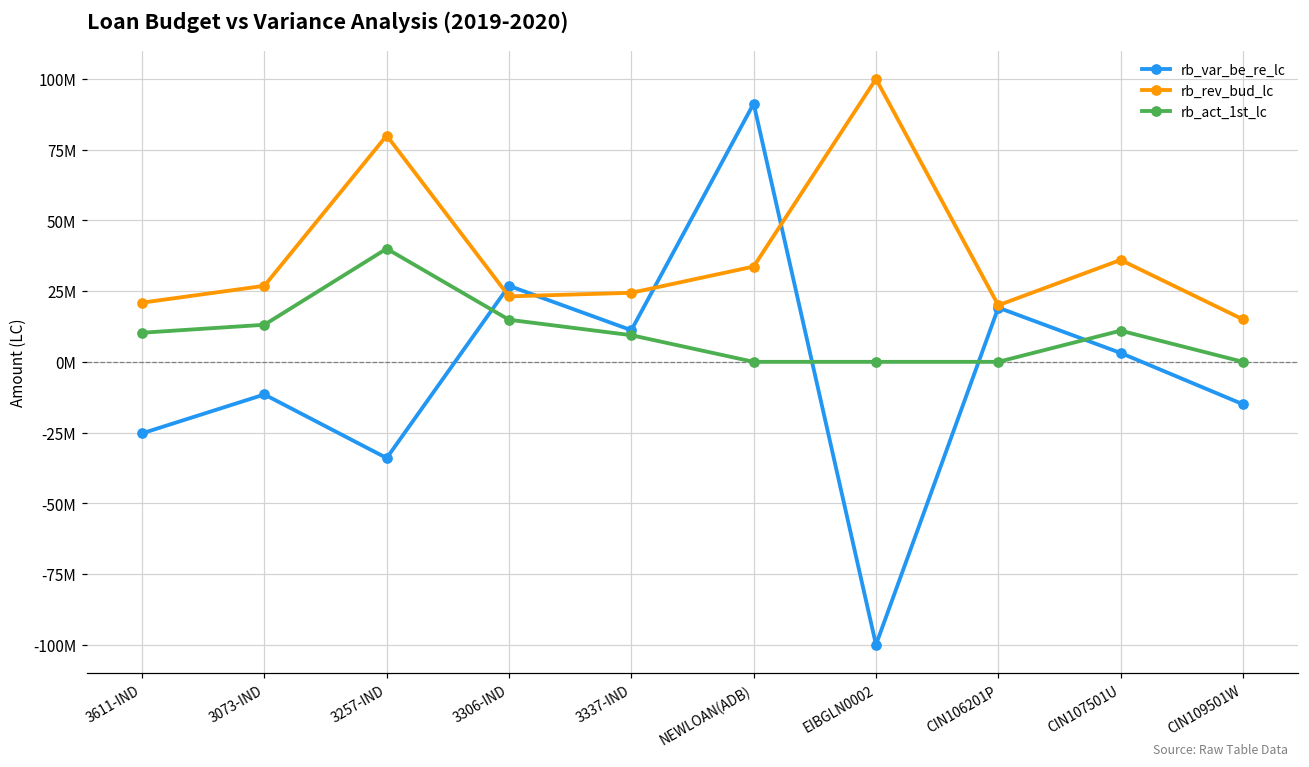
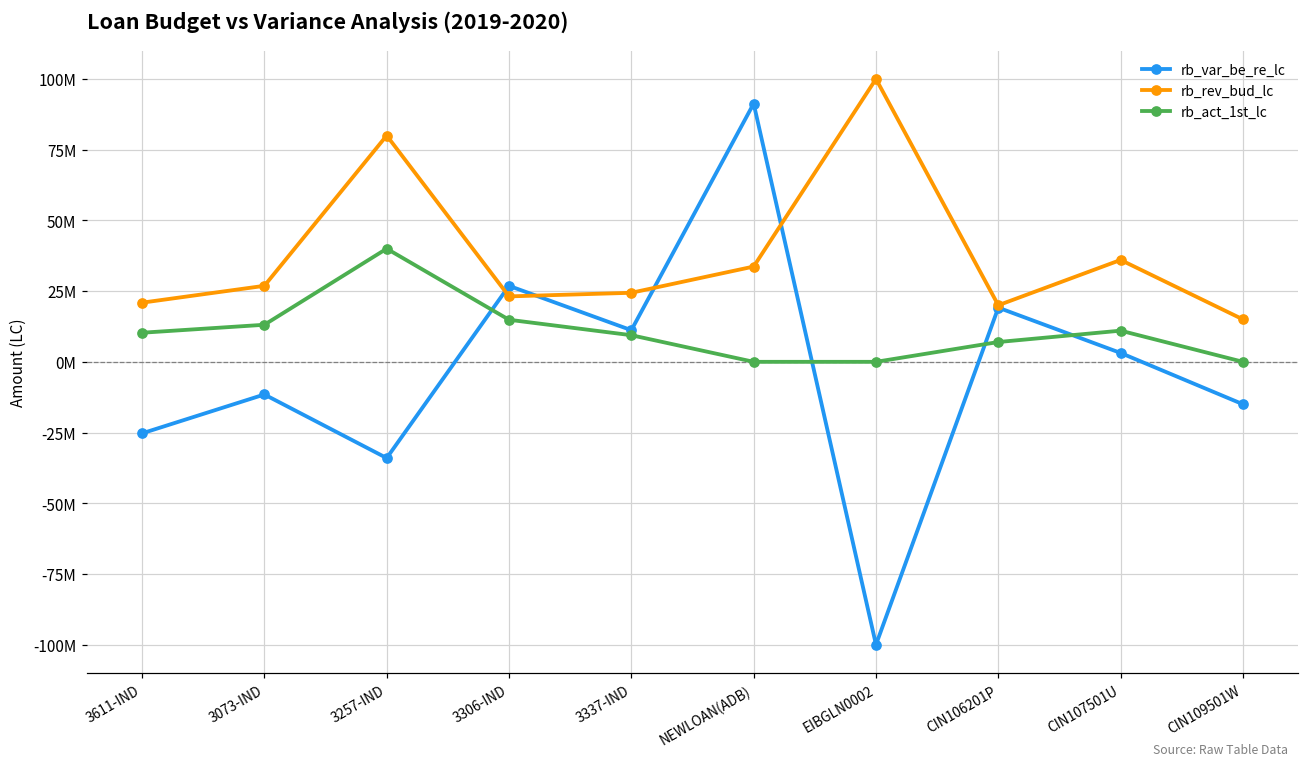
  {
    "rb_var_be_re_lc": {
      "3611-IND": -25000000,
      "3073-IND": -12000000,
      "3257-IND": -34000000,
      "3306-IND": 27000000,
      "3337-IND": 11000000,
      "NEWLOAN(ADB)": 91000000,
      "EIBGLN0002": -100000000,
      "CIN107501U": 3000000,
      "CIN109501W": -15000000
    },
    "rb_rev_bud_lc": {
      "3611-IND": 21000000,
      "3073-IND": 27000000,
      "3257-IND": 80000000,
      "3306-IND": 23000000,
      "3337-IND": 24000000,
      "NEWLOAN(ADB)": 34000000,
      "EIBGLN0002": 100000000,
      "CIN107501U": 36000000,
      "CIN109501W": 15000000
    },
    "rb_act_1st_lc": {
      "3611-IND": 10000000,
      "3073-IND": 13000000,
      "3257-IND": 40000000,
      "3306-IND": 15000000,
      "3337-IND": 9000000,
      "NEWLOAN(ADB)": 0,
      "EIBGLN0002": 0,
-     "CIN106201P": 0,
+     "CIN106201P": 7000000,
      "CIN107501U": 11000000,
      "CIN109501W": 0
    }
  }
